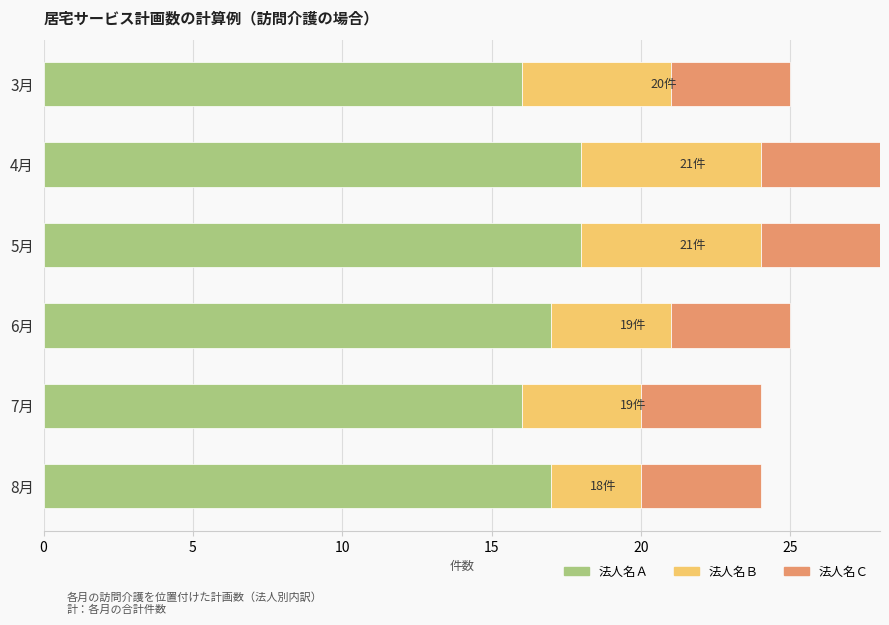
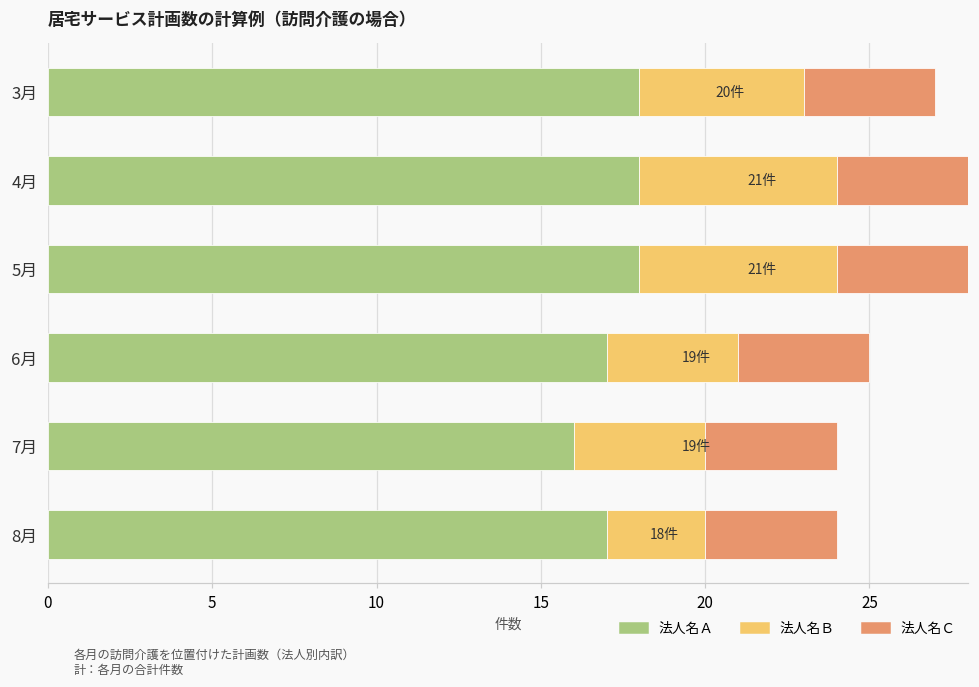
  {
    "法人名Ａ": {
-     "3月": 16,
+     "3月": 18,
      "4月": 18,
      "5月": 18,
      "6月": 17,
      "7月": 16,
      "8月": 17
    }
  }
